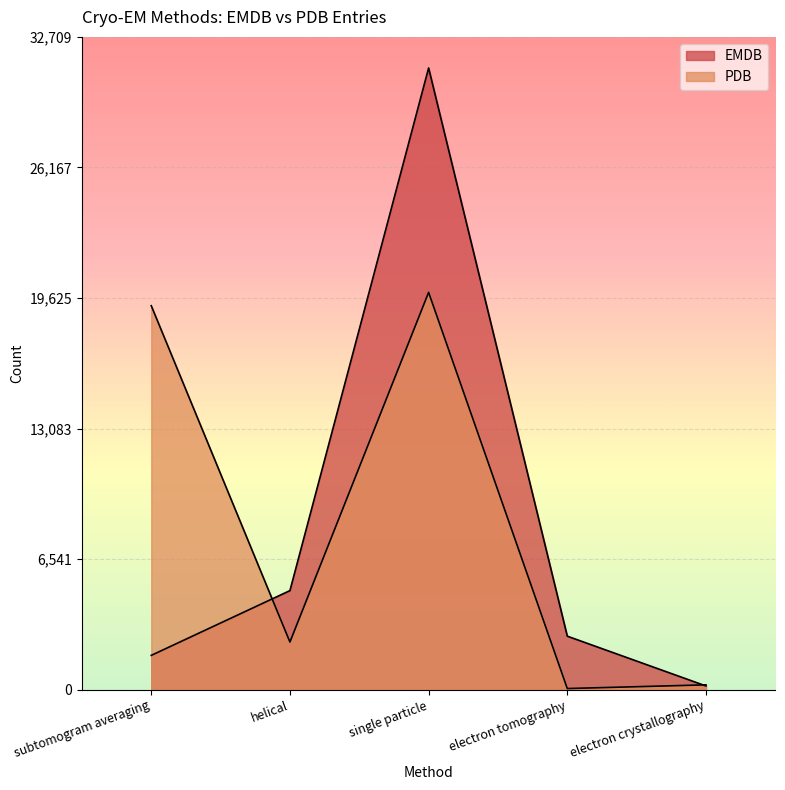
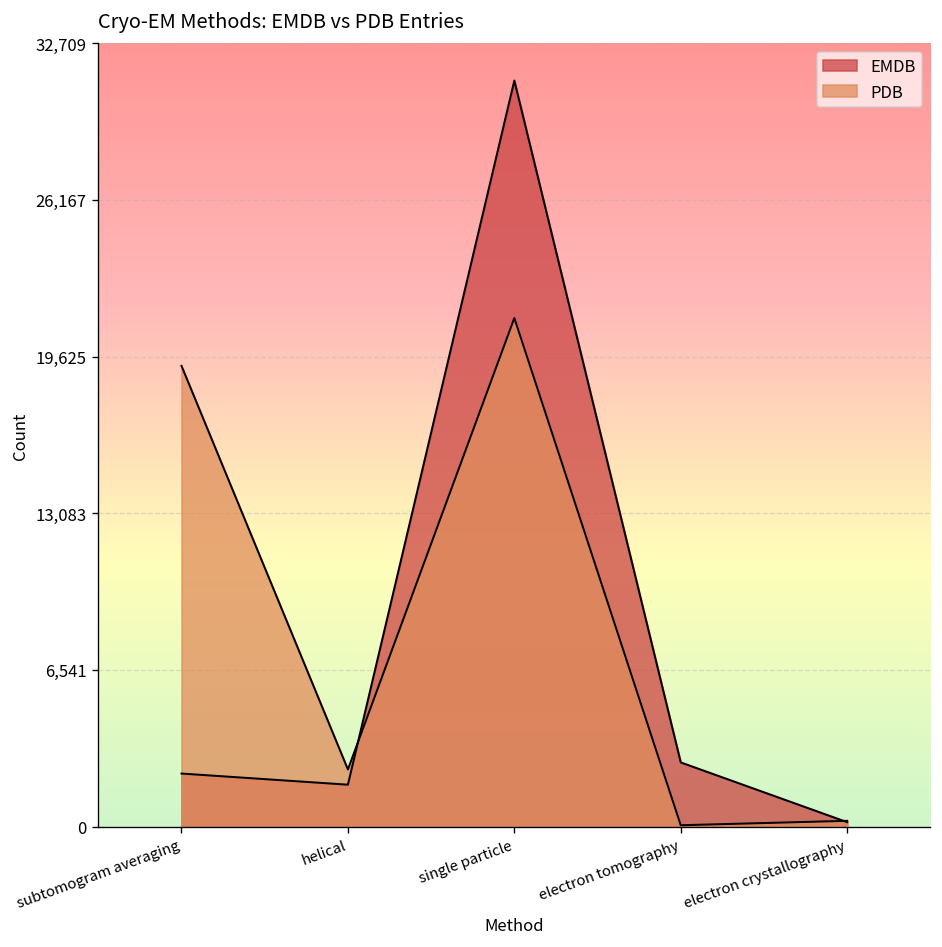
  {
    "EMDB": {
-     "subtomogram averaging": "1,700",
-     "helical": "5,000",
+     "subtomogram averaging": "2,200",
+     "helical": "1,800",
      "single particle": "31,200",
      "electron tomography": "2,700"
    },
    "PDB": {
      "subtomogram averaging": "19,200",
      "helical": "2,400",
-     "single particle": "19,900",
+     "single particle": "21,200",
      "electron tomography": "100"
    }
  }
